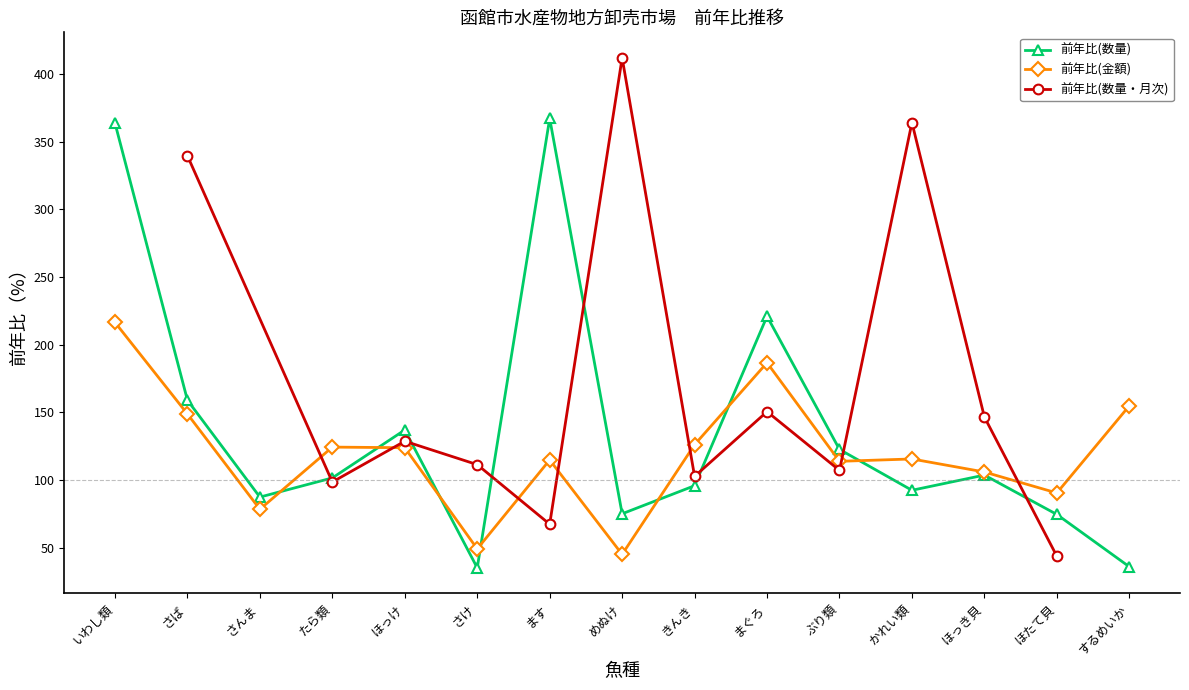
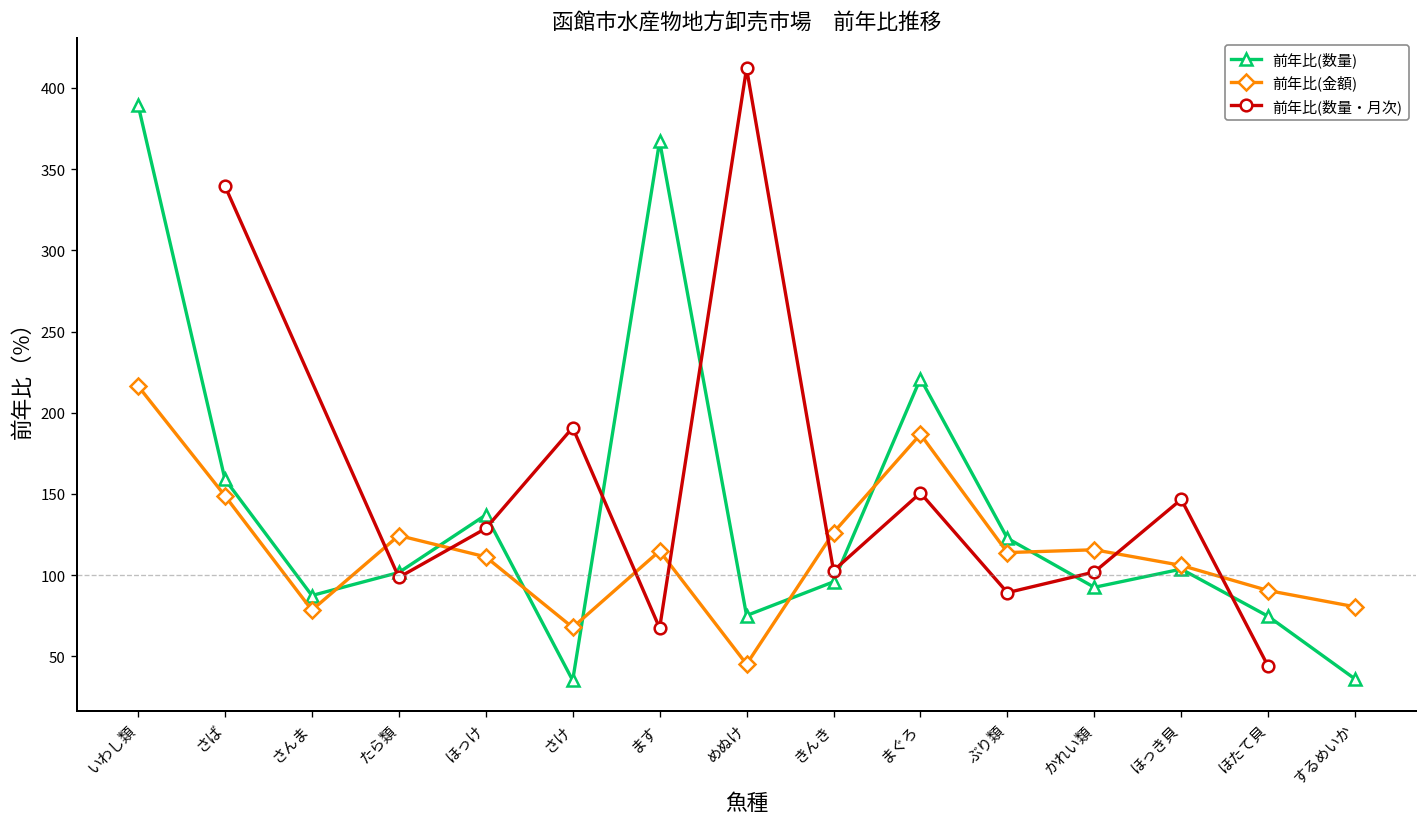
  {
    "前年比(数量)": {
-     "いわし類": 364,
+     "いわし類": 390,
      "さば": 159,
      "さんま": 88,
      "たら類": 102,
      "ほっけ": 137,
      "さけ": 35,
      "ます": 367,
      "めぬけ": 75,
      "きんき": 96,
      "まぐろ": 221,
      "ぶり類": 123,
      "かれい類": 93,
      "ほっき貝": 104,
      "ほたて貝": 75,
      "するめいか": 36
    },
    "前年比(金額)": {
      "いわし類": 217,
      "さば": 149,
      "さんま": 79,
      "たら類": 124,
-     "ほっけ": 124,
-     "さけ": 49,
+     "ほっけ": 111,
+     "さけ": 68,
      "ます": 115,
      "めぬけ": 45,
      "きんき": 126,
      "まぐろ": 187,
      "ぶり類": 114,
      "かれい類": 116,
      "ほっき貝": 106,
      "ほたて貝": 91,
-     "するめいか": 155
+     "するめいか": 81
    },
    "前年比(数量・月次)": {
      "さば": 340,
      "たら類": 99,
      "ほっけ": 129,
-     "さけ": 111,
+     "さけ": 191,
      "ます": 67,
      "めぬけ": 412,
      "きんき": 103,
      "まぐろ": 151,
-     "ぶり類": 107,
-     "かれい類": 364,
+     "ぶり類": 89,
+     "かれい類": 102,
      "ほっき貝": 147,
      "ほたて貝": 44
    }
  }
